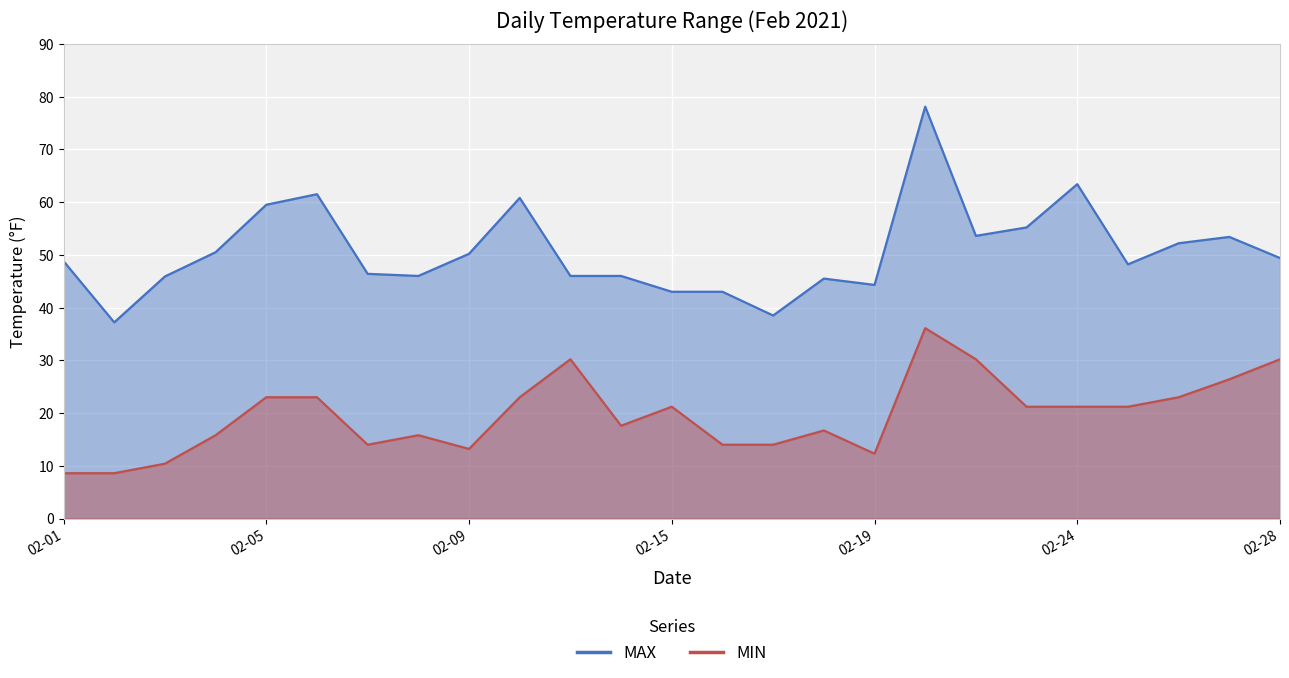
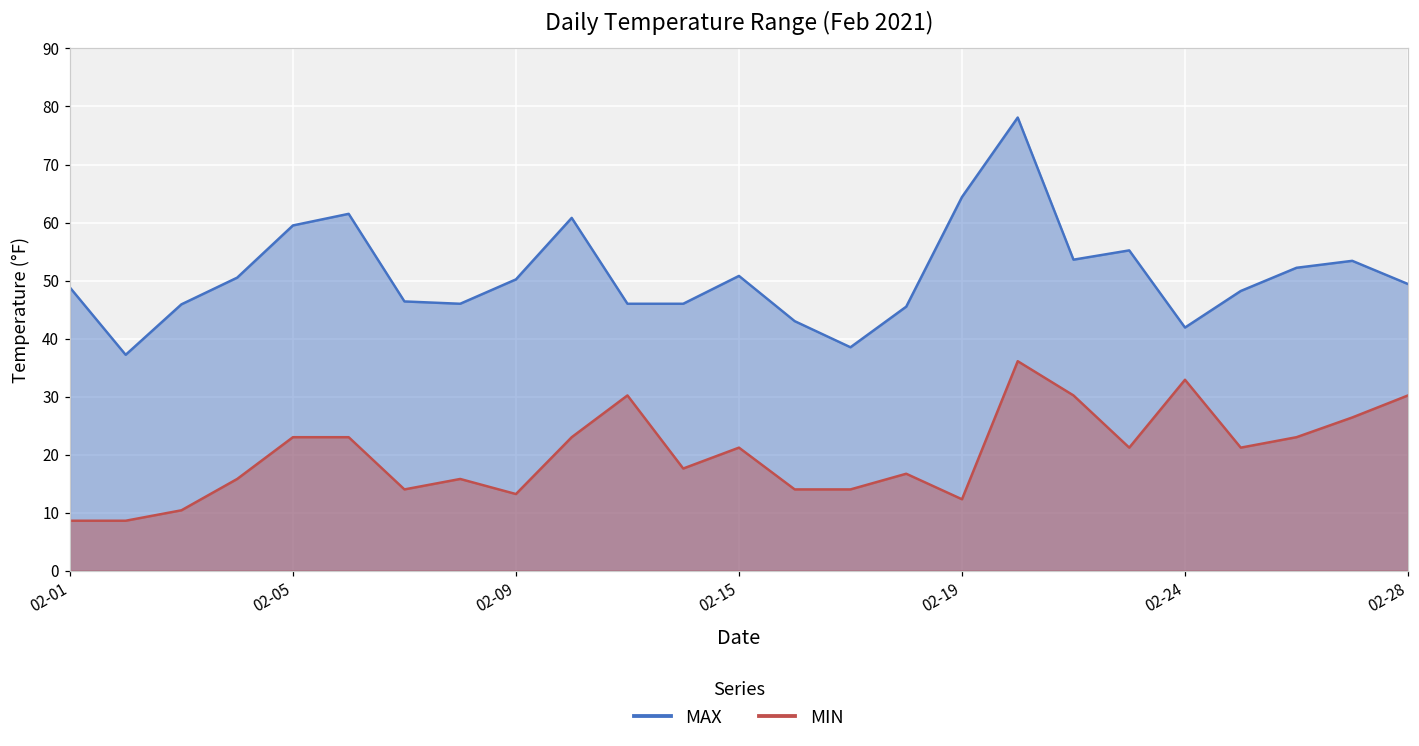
  {
    "MAX": {
      "02-01": 49,
      "02-05": 60,
      "02-09": 50,
-     "02-15": 43,
-     "02-19": 44,
-     "02-24": 63,
+     "02-15": 51,
+     "02-19": 64,
+     "02-24": 42,
      "02-28": 49
    },
    "MIN": {
      "02-01": 9,
      "02-05": 23,
      "02-09": 13,
      "02-15": 21,
      "02-19": 12,
-     "02-24": 21,
+     "02-24": 33,
      "02-28": 30
    }
  }
